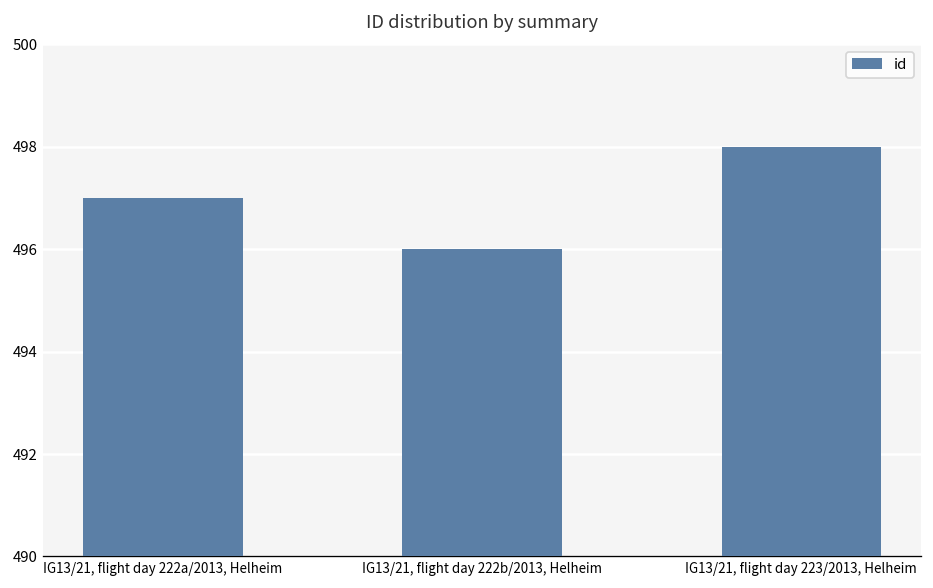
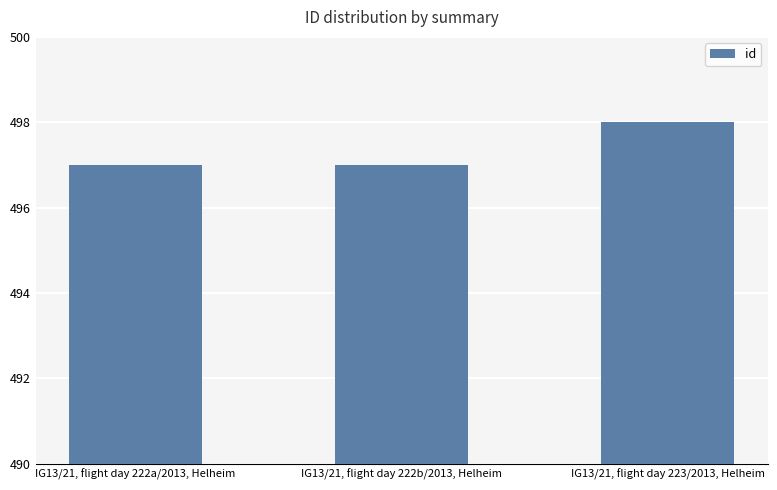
  {
    "IG13/21, flight day 222a/2013, Helheim": 497,
-   "IG13/21, flight day 222b/2013, Helheim": 496,
+   "IG13/21, flight day 222b/2013, Helheim": 497,
    "IG13/21, flight day 223/2013, Helheim": 498
  }
